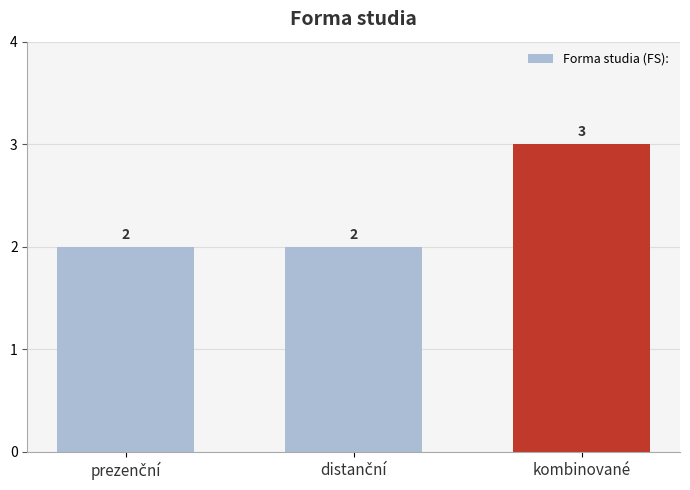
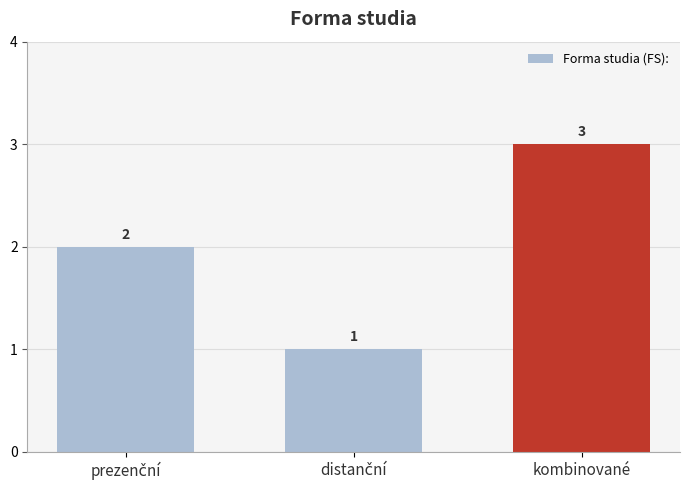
  {
    "prezenční": 2,
-   "distanční": 2,
+   "distanční": 1,
    "kombinované": 3
  }
